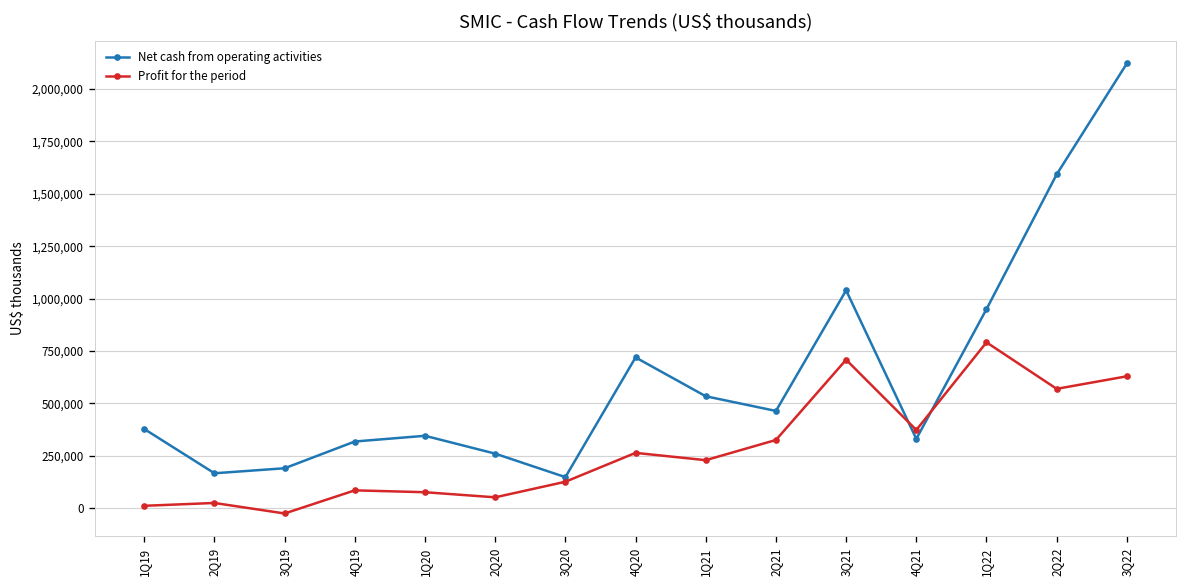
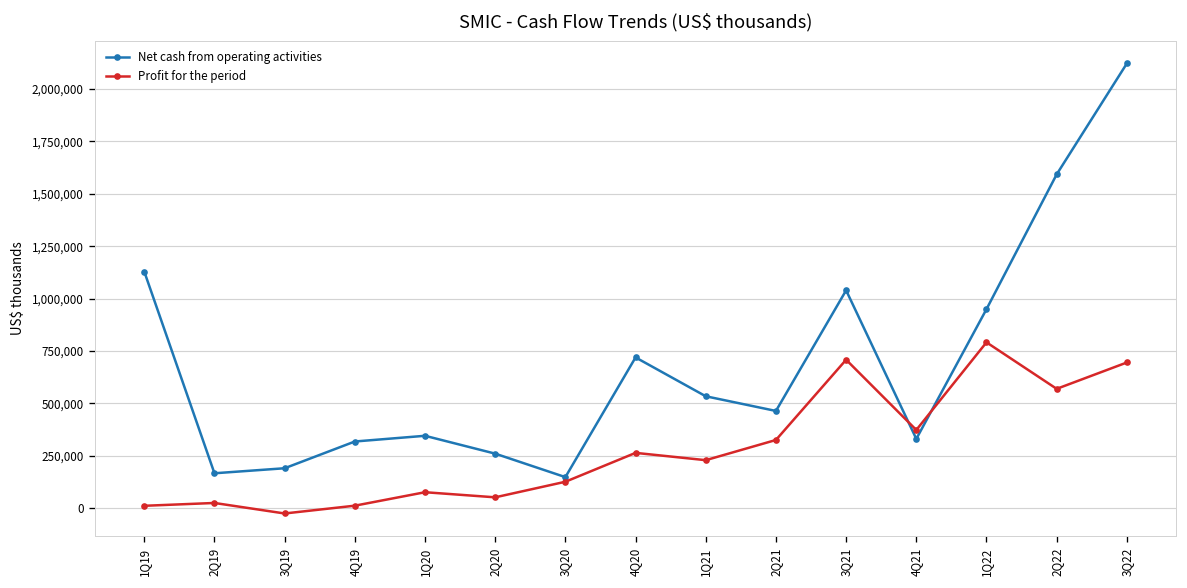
  {
    "Net cash from operating activities": {
-     "1Q19": "380,000",
+     "1Q19": "1,130,000",
      "2Q19": "170,000",
      "3Q19": "190,000",
      "4Q19": "320,000",
      "1Q20": "350,000",
      "2Q20": "260,000",
      "3Q20": "150,000",
      "4Q20": "720,000",
      "1Q21": "530,000",
      "2Q21": "460,000",
      "3Q21": "1,040,000",
      "4Q21": "330,000",
      "1Q22": "950,000",
      "2Q22": "1,590,000",
      "3Q22": "2,120,000"
    },
    "Profit for the period": {
      "1Q19": "10,000",
      "2Q19": "20,000",
      "3Q19": "-30,000",
-     "4Q19": "80,000",
+     "4Q19": "10,000",
      "1Q20": "80,000",
      "2Q20": "50,000",
      "3Q20": "130,000",
      "4Q20": "260,000",
      "1Q21": "230,000",
      "2Q21": "330,000",
      "3Q21": "710,000",
      "4Q21": "370,000",
      "1Q22": "790,000",
      "2Q22": "570,000",
-     "3Q22": "630,000"
+     "3Q22": "690,000"
    }
  }
